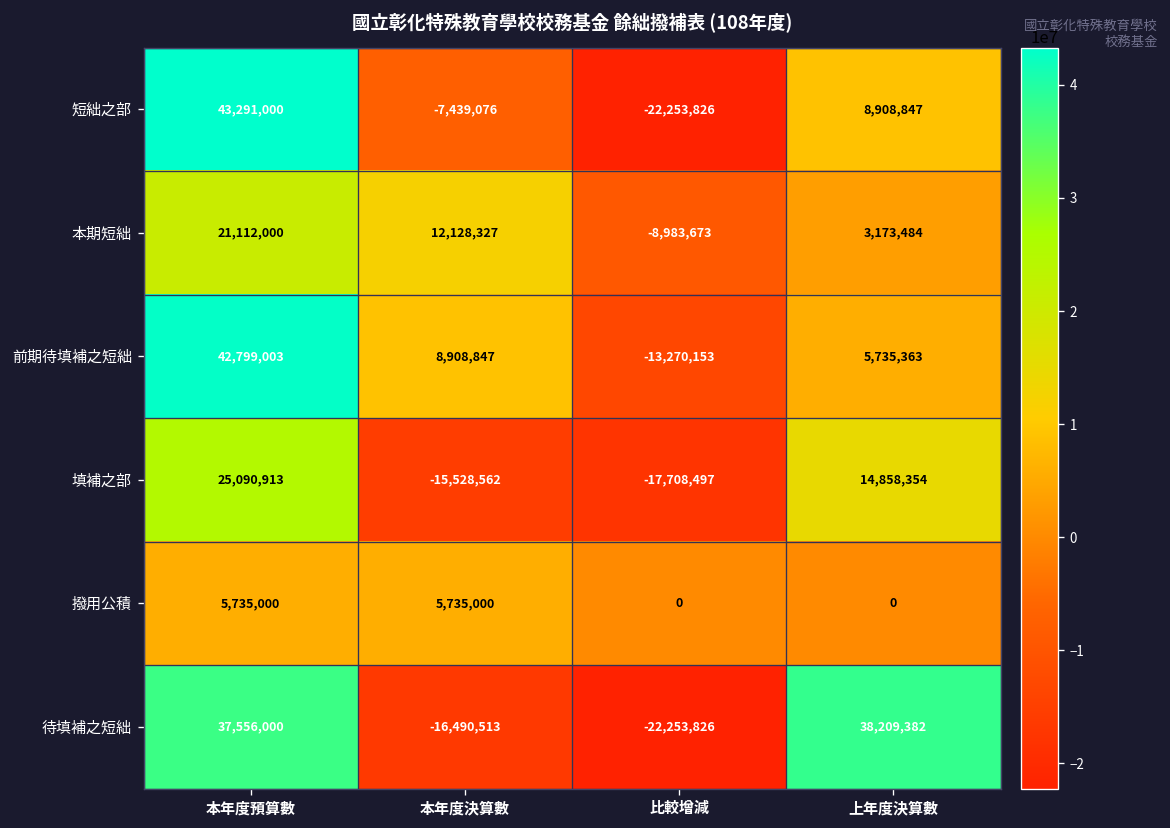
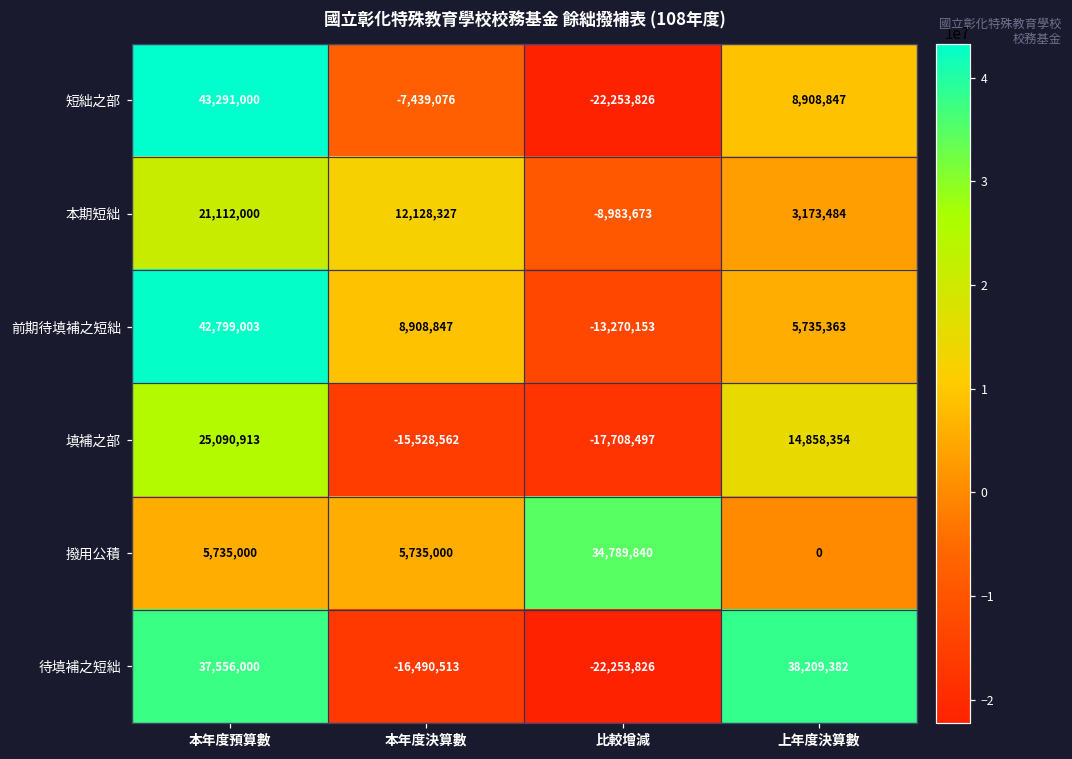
  {
    "短絀之部": {
      "本年度預算數": "43,291,000",
      "本年度決算數": "-7,439,076",
      "比較增減": "-22,253,826",
      "上年度決算數": "8,908,847"
    },
    "本期短絀": {
      "本年度預算數": "21,112,000",
      "本年度決算數": "12,128,327",
      "比較增減": "-8,983,673",
      "上年度決算數": "3,173,484"
    },
    "前期待填補之短絀": {
      "本年度預算數": "42,799,003",
      "本年度決算數": "8,908,847",
      "比較增減": "-13,270,153",
      "上年度決算數": "5,735,363"
    },
    "填補之部": {
      "本年度預算數": "25,090,913",
      "本年度決算數": "-15,528,562",
      "比較增減": "-17,708,497",
      "上年度決算數": "14,858,354"
    },
    "撥用公積": {
      "本年度預算數": "5,735,000",
      "本年度決算數": "5,735,000",
-     "比較增減": "0",
+     "比較增減": "34,789,840",
      "上年度決算數": "0"
    },
    "待填補之短絀": {
      "本年度預算數": "37,556,000",
      "本年度決算數": "-16,490,513",
      "比較增減": "-22,253,826",
      "上年度決算數": "38,209,382"
    }
  }
